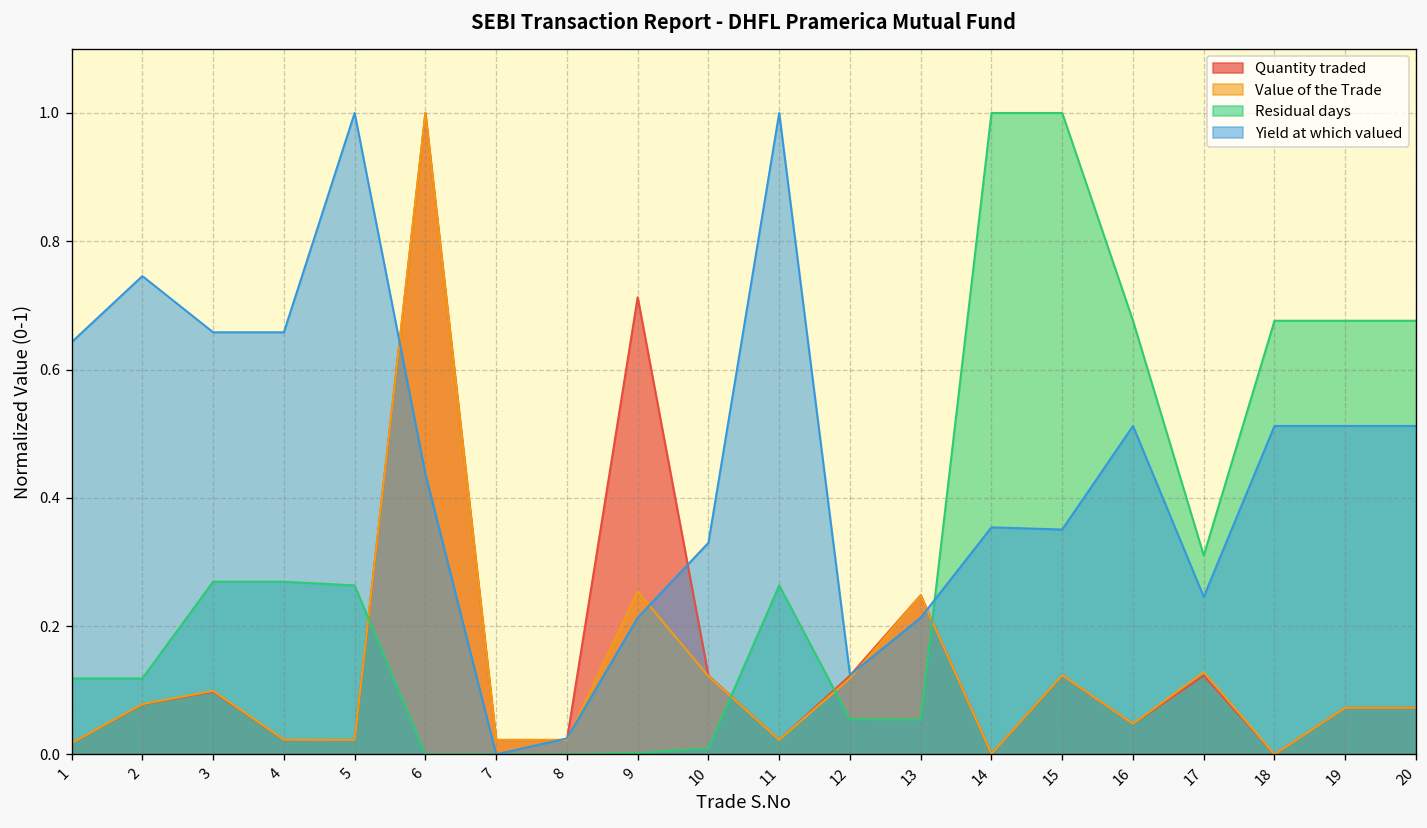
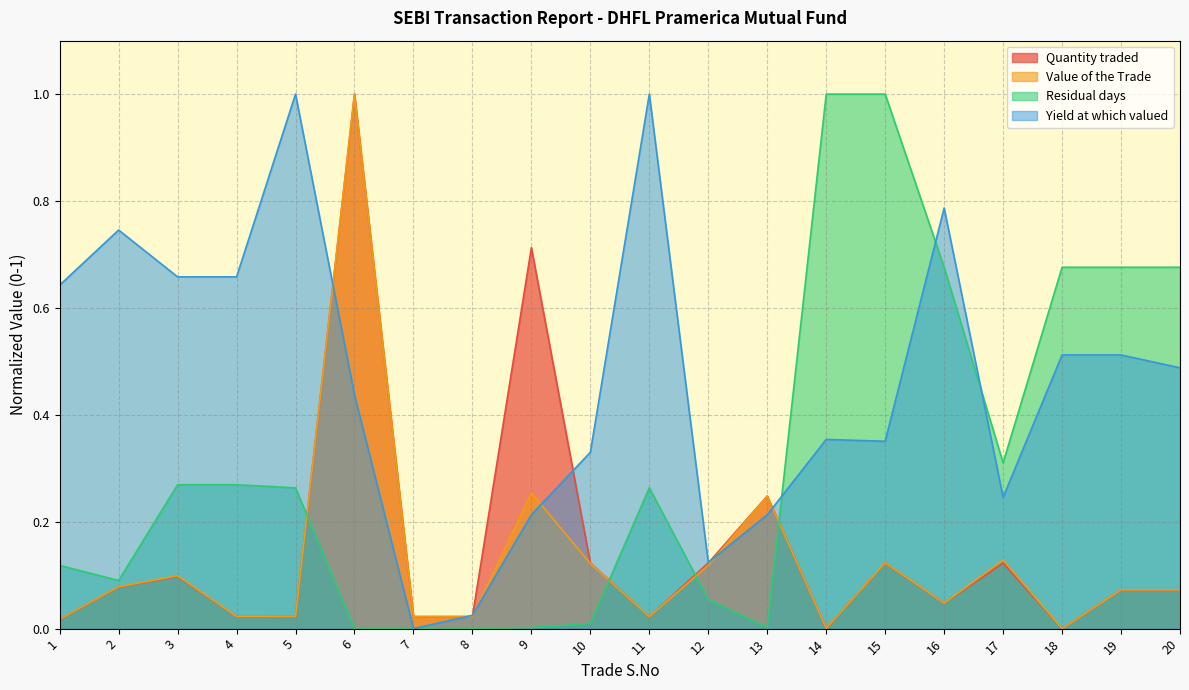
  {
    "Quantity traded": {
      "9": 0.71,
      "17": 0.12
    },
    "Value of the Trade": {
      "9": 0.25,
      "17": 0.13
    },
    "Residual days": {
      "1": 0.12,
-     "2": 0.12,
+     "2": 0.09,
      "3": 0.27,
      "4": 0.27,
      "5": 0.26,
      "6": 0.00,
      "8": 0.00,
      "9": 0.00,
      "10": 0.01,
      "11": 0.26,
      "12": 0.05,
-     "13": 0.05,
+     "13": 0.00,
      "14": 1.00,
      "15": 1.00,
      "16": 0.68,
      "17": 0.31,
      "18": 0.68,
      "19": 0.68,
      "20": 0.68
    },
    "Yield at which valued": {
      "1": 0.64,
      "2": 0.75,
      "3": 0.66,
      "4": 0.66,
      "5": 1.00,
      "6": 0.44,
      "9": 0.21,
      "10": 0.33,
      "11": 1.00,
      "13": 0.21,
      "14": 0.35,
      "15": 0.35,
-     "16": 0.51,
+     "16": 0.79,
      "17": 0.25,
      "18": 0.51,
      "19": 0.51,
-     "20": 0.51
+     "20": 0.49
    }
  }
